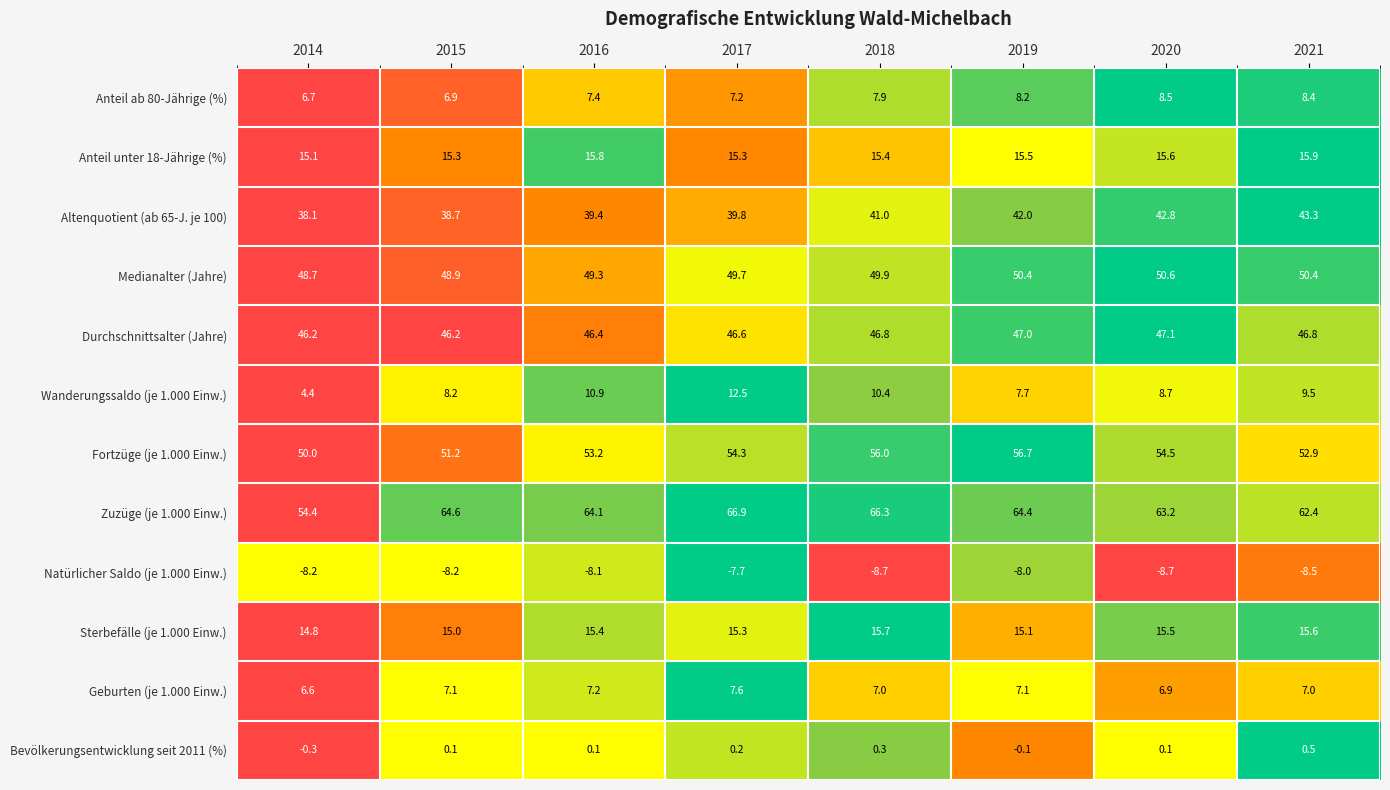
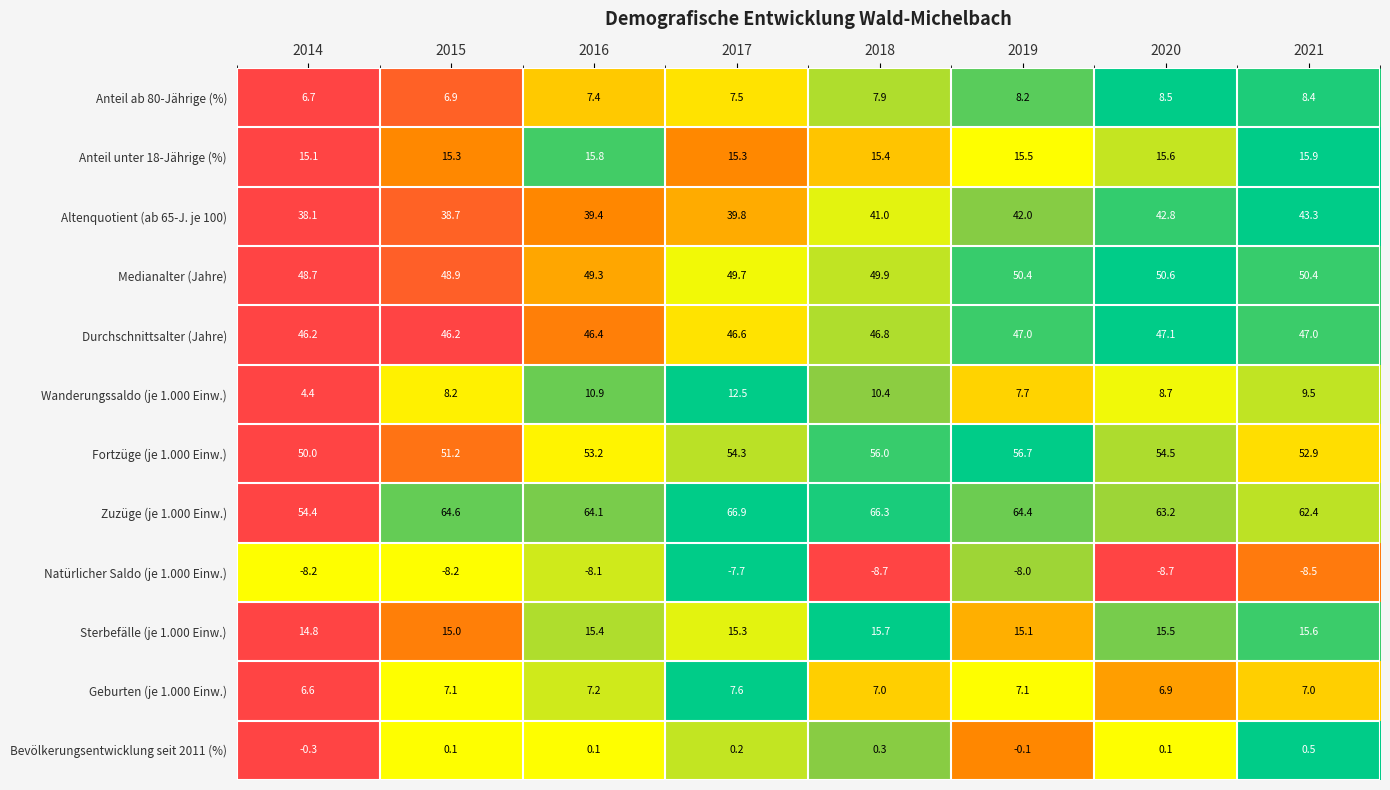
  {
    "Anteil ab 80-Jährige (%)": {
      "2014": 6.7,
      "2015": 6.9,
      "2016": 7.4,
-     "2017": 7.2,
+     "2017": 7.5,
      "2018": 7.9,
      "2019": 8.2,
      "2020": 8.5,
      "2021": 8.4
    },
    "Anteil unter 18-Jährige (%)": {
      "2014": 15.1,
      "2015": 15.3,
      "2016": 15.8,
      "2017": 15.3,
      "2018": 15.4,
      "2019": 15.5,
      "2020": 15.6,
      "2021": 15.9
    },
    "Altenquotient (ab 65-J. je 100)": {
      "2014": 38.1,
      "2015": 38.7,
      "2016": 39.4,
      "2017": 39.8,
      "2018": 41.0,
      "2019": 42.0,
      "2020": 42.8,
      "2021": 43.3
    },
    "Medianalter (Jahre)": {
      "2014": 48.7,
      "2015": 48.9,
      "2016": 49.3,
      "2017": 49.7,
      "2018": 49.9,
      "2019": 50.4,
      "2020": 50.6,
      "2021": 50.4
    },
    "Durchschnittsalter (Jahre)": {
      "2014": 46.2,
      "2015": 46.2,
      "2016": 46.4,
      "2017": 46.6,
      "2018": 46.8,
      "2019": 47.0,
      "2020": 47.1,
-     "2021": 46.8
+     "2021": 47.0
    },
    "Wanderungssaldo (je 1.000 Einw.)": {
      "2014": 4.4,
      "2015": 8.2,
      "2016": 10.9,
      "2017": 12.5,
      "2018": 10.4,
      "2019": 7.7,
      "2020": 8.7,
      "2021": 9.5
    },
    "Fortzüge (je 1.000 Einw.)": {
      "2014": 50.0,
      "2015": 51.2,
      "2016": 53.2,
      "2017": 54.3,
      "2018": 56.0,
      "2019": 56.7,
      "2020": 54.5,
      "2021": 52.9
    },
    "Zuzüge (je 1.000 Einw.)": {
      "2014": 54.4,
      "2015": 64.6,
      "2016": 64.1,
      "2017": 66.9,
      "2018": 66.3,
      "2019": 64.4,
      "2020": 63.2,
      "2021": 62.4
    },
    "Natürlicher Saldo (je 1.000 Einw.)": {
      "2014": -8.2,
      "2015": -8.2,
      "2016": -8.1,
      "2017": -7.7,
      "2018": -8.7,
      "2019": -8.0,
      "2020": -8.7,
      "2021": -8.5
    },
    "Sterbefälle (je 1.000 Einw.)": {
      "2014": 14.8,
      "2015": 15.0,
      "2016": 15.4,
      "2017": 15.3,
      "2018": 15.7,
      "2019": 15.1,
      "2020": 15.5,
      "2021": 15.6
    },
    "Geburten (je 1.000 Einw.)": {
      "2014": 6.6,
      "2015": 7.1,
      "2016": 7.2,
      "2017": 7.6,
      "2018": 7.0,
      "2019": 7.1,
      "2020": 6.9,
      "2021": 7.0
    },
    "Bevölkerungsentwicklung seit 2011 (%)": {
      "2014": -0.3,
      "2015": 0.1,
      "2016": 0.1,
      "2017": 0.2,
      "2018": 0.3,
      "2019": -0.1,
      "2020": 0.1,
      "2021": 0.5
    }
  }
